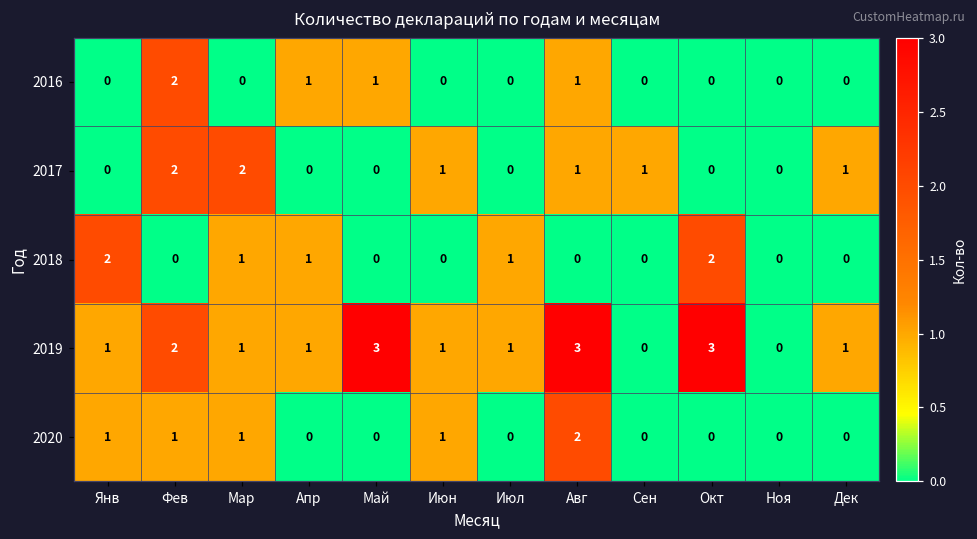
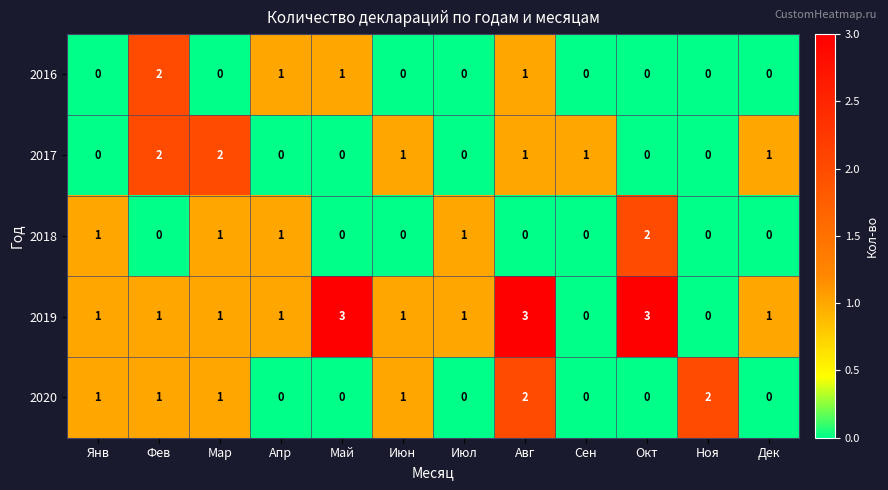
  {
    "2016": {
      "Янв": 0,
      "Фев": 2,
      "Мар": 0,
      "Апр": 1,
      "Май": 1,
      "Июн": 0,
      "Июл": 0,
      "Авг": 1,
      "Сен": 0,
      "Окт": 0,
      "Ноя": 0,
      "Дек": 0
    },
    "2017": {
      "Янв": 0,
      "Фев": 2,
      "Мар": 2,
      "Апр": 0,
      "Май": 0,
      "Июн": 1,
      "Июл": 0,
      "Авг": 1,
      "Сен": 1,
      "Окт": 0,
      "Ноя": 0,
      "Дек": 1
    },
    "2018": {
-     "Янв": 2,
+     "Янв": 1,
      "Фев": 0,
      "Мар": 1,
      "Апр": 1,
      "Май": 0,
      "Июн": 0,
      "Июл": 1,
      "Авг": 0,
      "Сен": 0,
      "Окт": 2,
      "Ноя": 0,
      "Дек": 0
    },
    "2019": {
      "Янв": 1,
-     "Фев": 2,
+     "Фев": 1,
      "Мар": 1,
      "Апр": 1,
      "Май": 3,
      "Июн": 1,
      "Июл": 1,
      "Авг": 3,
      "Сен": 0,
      "Окт": 3,
      "Ноя": 0,
      "Дек": 1
    },
    "2020": {
      "Янв": 1,
      "Фев": 1,
      "Мар": 1,
      "Апр": 0,
      "Май": 0,
      "Июн": 1,
      "Июл": 0,
      "Авг": 2,
      "Сен": 0,
      "Окт": 0,
-     "Ноя": 0,
+     "Ноя": 2,
      "Дек": 0
    }
  }
